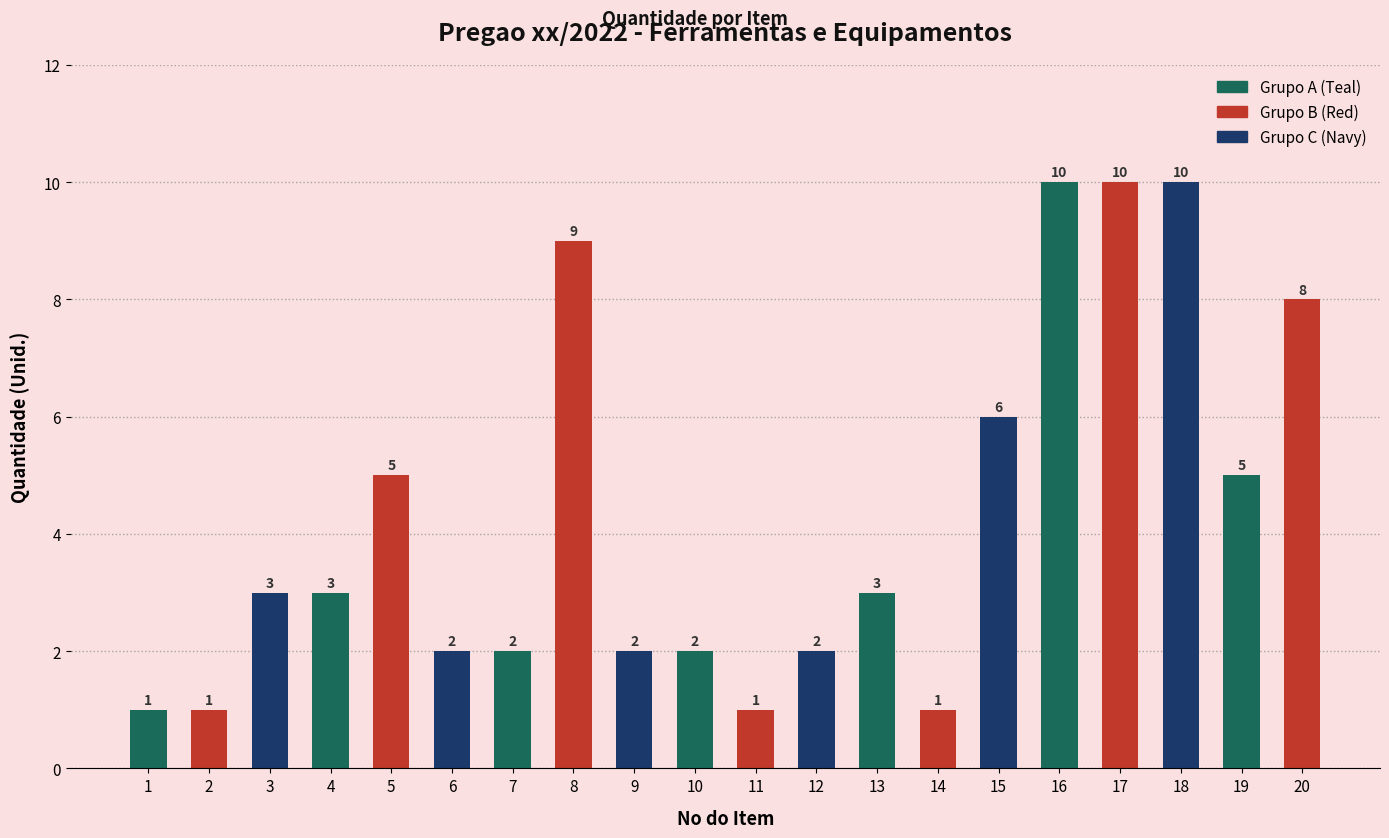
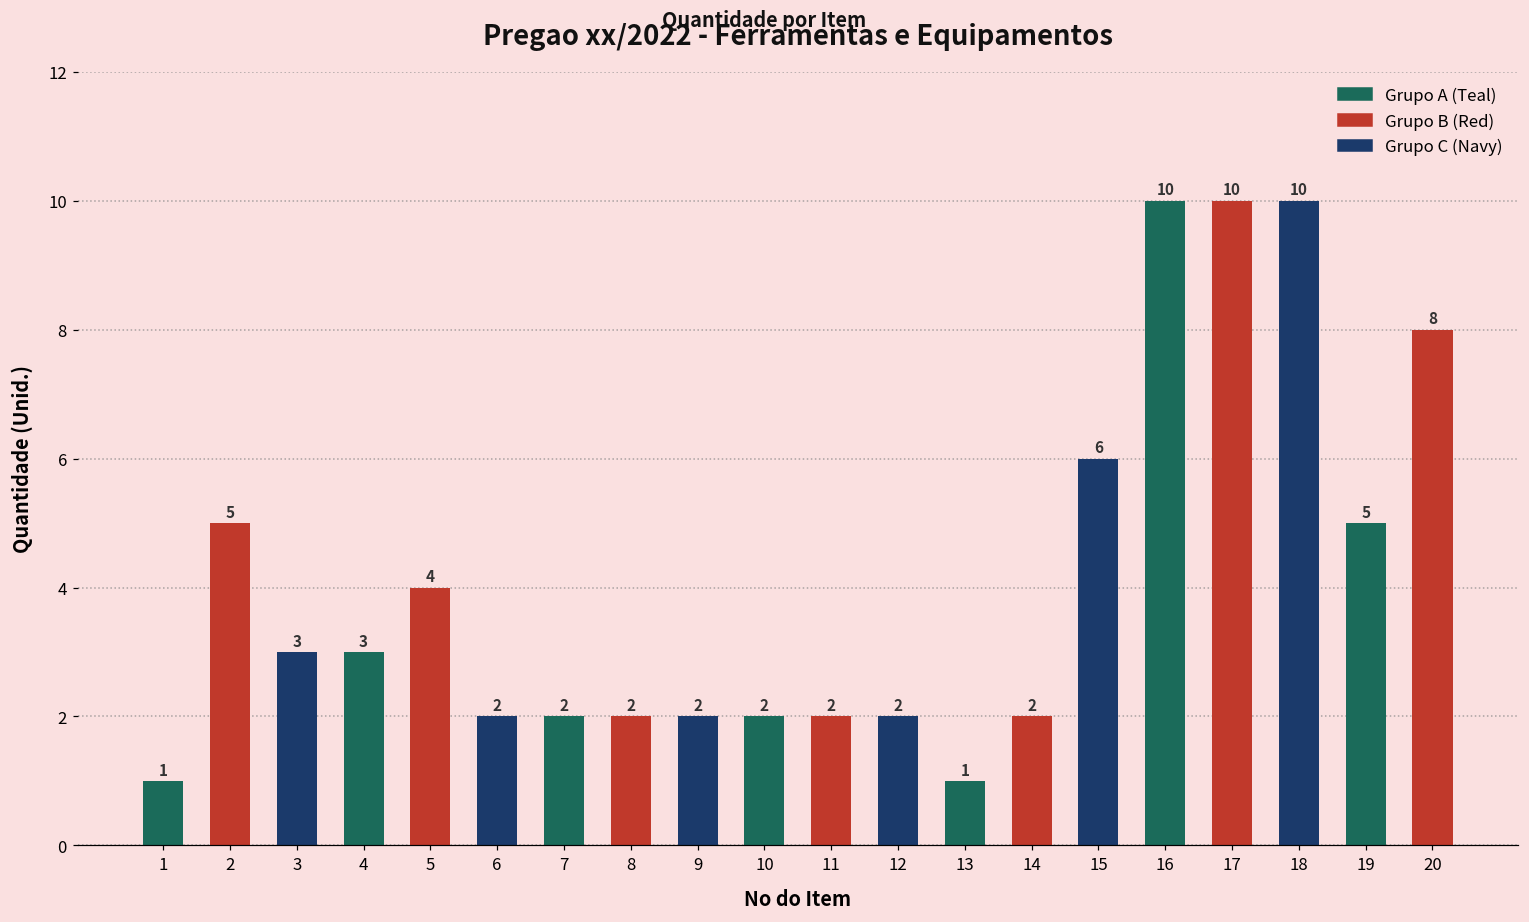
  {
    "1": 1,
-   "2": 1,
+   "2": 5,
    "3": 3,
    "4": 3,
-   "5": 5,
+   "5": 4,
    "6": 2,
    "7": 2,
-   "8": 9,
+   "8": 2,
    "9": 2,
    "10": 2,
-   "11": 1,
+   "11": 2,
    "12": 2,
-   "13": 3,
-   "14": 1,
+   "13": 1,
+   "14": 2,
    "15": 6,
    "16": 10,
    "17": 10,
    "18": 10,
    "19": 5,
    "20": 8
  }
